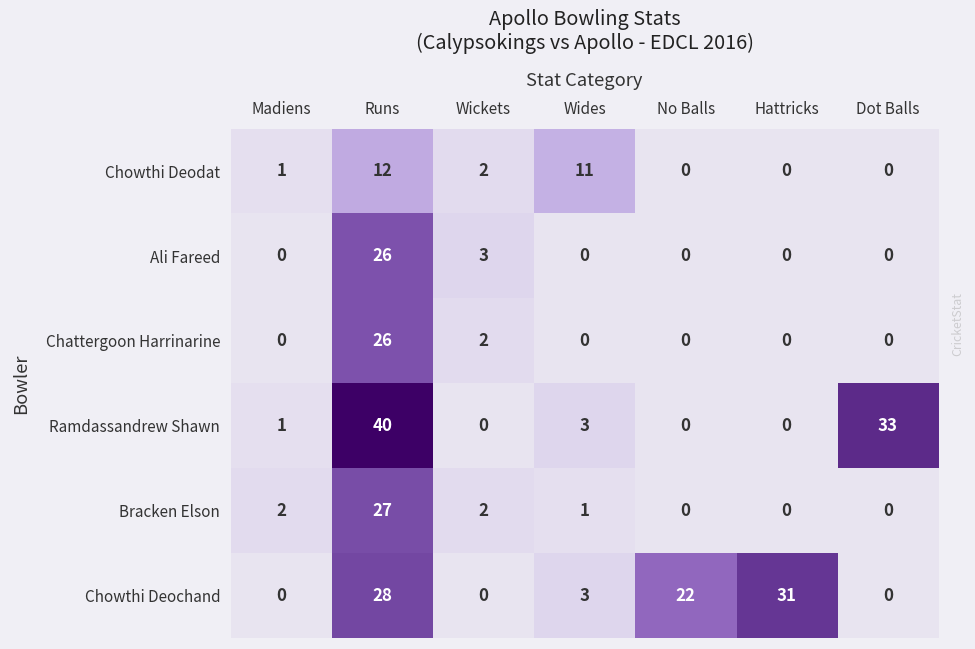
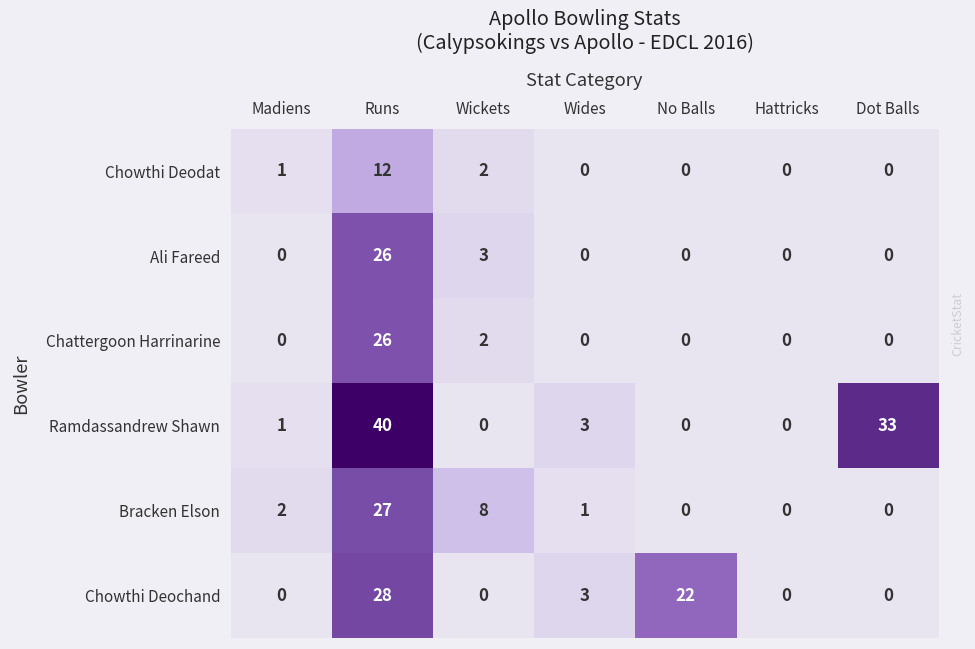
  {
    "Chowthi Deodat": {
      "Madiens": 1,
      "Runs": 12,
      "Wickets": 2,
-     "Wides": 11,
+     "Wides": 0,
      "No Balls": 0,
      "Hattricks": 0,
      "Dot Balls": 0
    },
    "Ali Fareed": {
      "Madiens": 0,
      "Runs": 26,
      "Wickets": 3,
      "Wides": 0,
      "No Balls": 0,
      "Hattricks": 0,
      "Dot Balls": 0
    },
    "Chattergoon Harrinarine": {
      "Madiens": 0,
      "Runs": 26,
      "Wickets": 2,
      "Wides": 0,
      "No Balls": 0,
      "Hattricks": 0,
      "Dot Balls": 0
    },
    "Ramdassandrew Shawn": {
      "Madiens": 1,
      "Runs": 40,
      "Wickets": 0,
      "Wides": 3,
      "No Balls": 0,
      "Hattricks": 0,
      "Dot Balls": 33
    },
    "Bracken Elson": {
      "Madiens": 2,
      "Runs": 27,
-     "Wickets": 2,
+     "Wickets": 8,
      "Wides": 1,
      "No Balls": 0,
      "Hattricks": 0,
      "Dot Balls": 0
    },
    "Chowthi Deochand": {
      "Madiens": 0,
      "Runs": 28,
      "Wickets": 0,
      "Wides": 3,
      "No Balls": 22,
-     "Hattricks": 31,
+     "Hattricks": 0,
      "Dot Balls": 0
    }
  }
